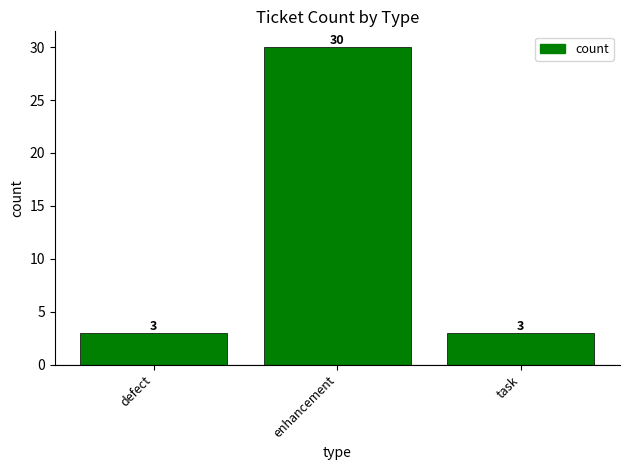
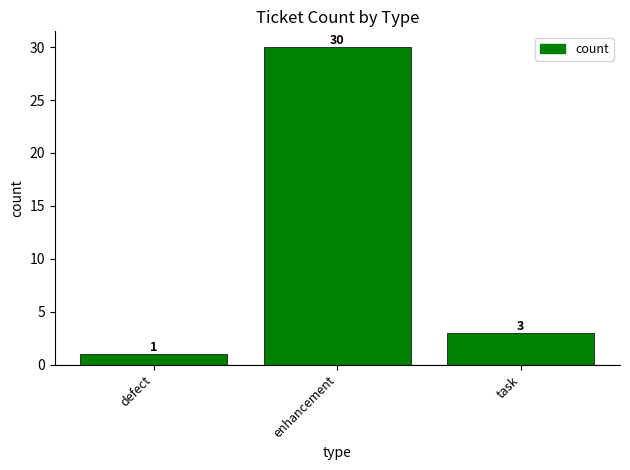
  {
-   "defect": 3,
+   "defect": 1,
    "enhancement": 30,
    "task": 3
  }
